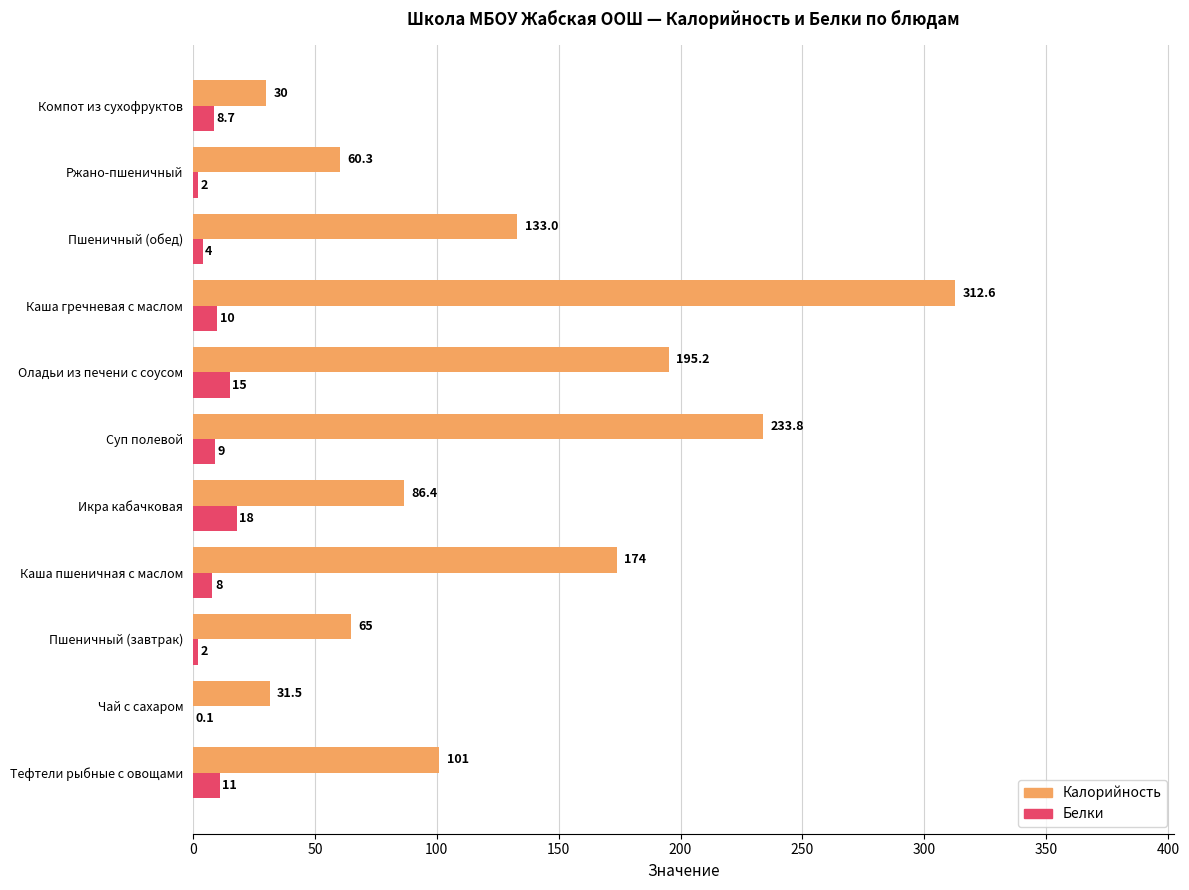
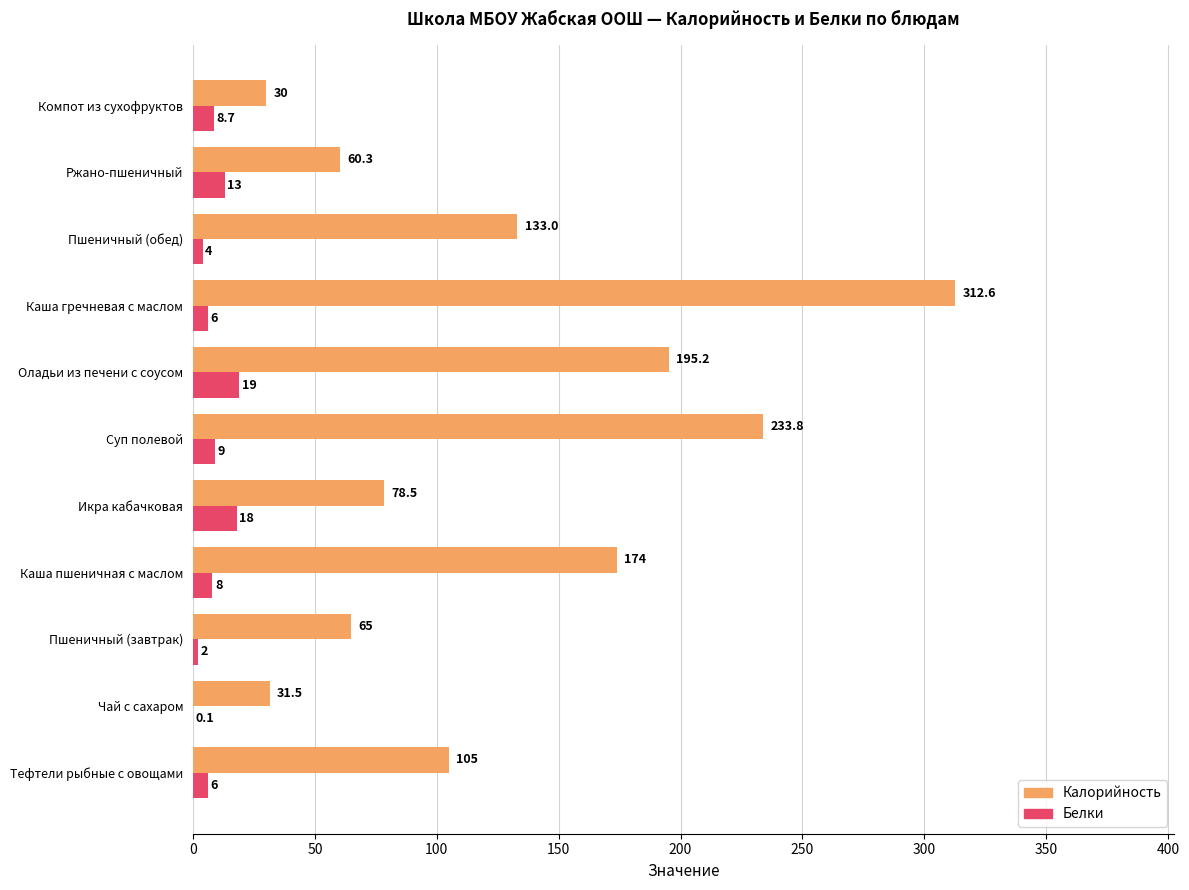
  {
    "Калорийность": {
      "Компот из сухофруктов": 30,
      "Ржано-пшеничный": 60.3,
      "Пшеничный (обед)": 133.0,
      "Каша гречневая с маслом": 312.6,
      "Оладьи из печени с соусом": 195.2,
      "Суп полевой": 233.8,
-     "Икра кабачковая": 86.4,
+     "Икра кабачковая": 78.5,
      "Каша пшеничная с маслом": 174,
      "Пшеничный (завтрак)": 65,
      "Чай с сахаром": 31.5,
-     "Тефтели рыбные с овощами": 101
+     "Тефтели рыбные с овощами": 105
    },
    "Белки": {
      "Компот из сухофруктов": 8.7,
-     "Ржано-пшеничный": 2,
+     "Ржано-пшеничный": 13,
      "Пшеничный (обед)": 4,
-     "Каша гречневая с маслом": 10,
-     "Оладьи из печени с соусом": 15,
+     "Каша гречневая с маслом": 6,
+     "Оладьи из печени с соусом": 19,
      "Суп полевой": 9,
      "Икра кабачковая": 18,
      "Каша пшеничная с маслом": 8,
      "Пшеничный (завтрак)": 2,
      "Чай с сахаром": 0.1,
-     "Тефтели рыбные с овощами": 11
+     "Тефтели рыбные с овощами": 6
    }
  }
